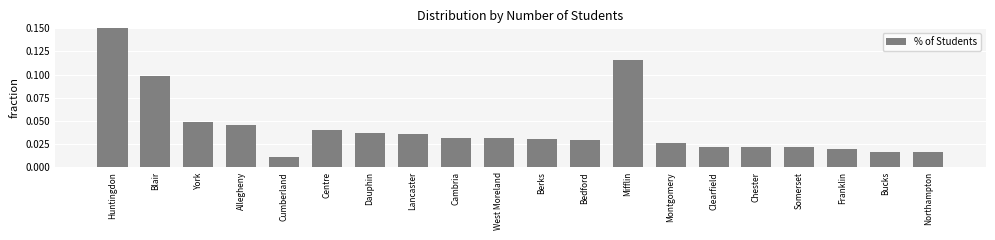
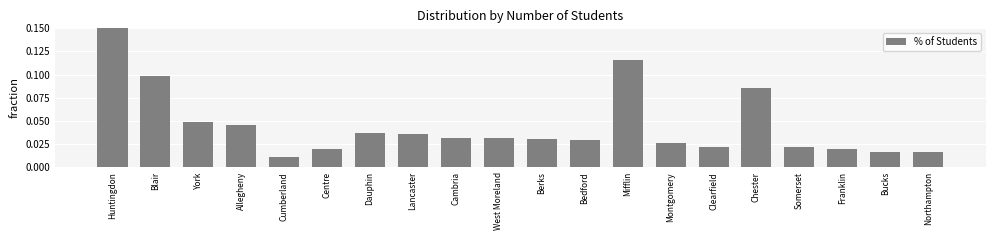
  {
    "Huntingdon": 0.15,
    "Blair": 0.10,
    "York": 0.05,
    "Allegheny": 0.05,
    "Cumberland": 0.01,
-   "Centre": 0.04,
+   "Centre": 0.02,
    "Dauphin": 0.04,
    "Lancaster": 0.04,
    "Cambria": 0.03,
    "West Moreland": 0.03,
    "Berks": 0.03,
    "Bedford": 0.03,
    "Mifflin": 0.12,
    "Montgomery": 0.03,
    "Clearfield": 0.02,
-   "Chester": 0.02,
+   "Chester": 0.09,
    "Somerset": 0.02,
    "Franklin": 0.02,
    "Bucks": 0.02,
    "Northampton": 0.02
  }
